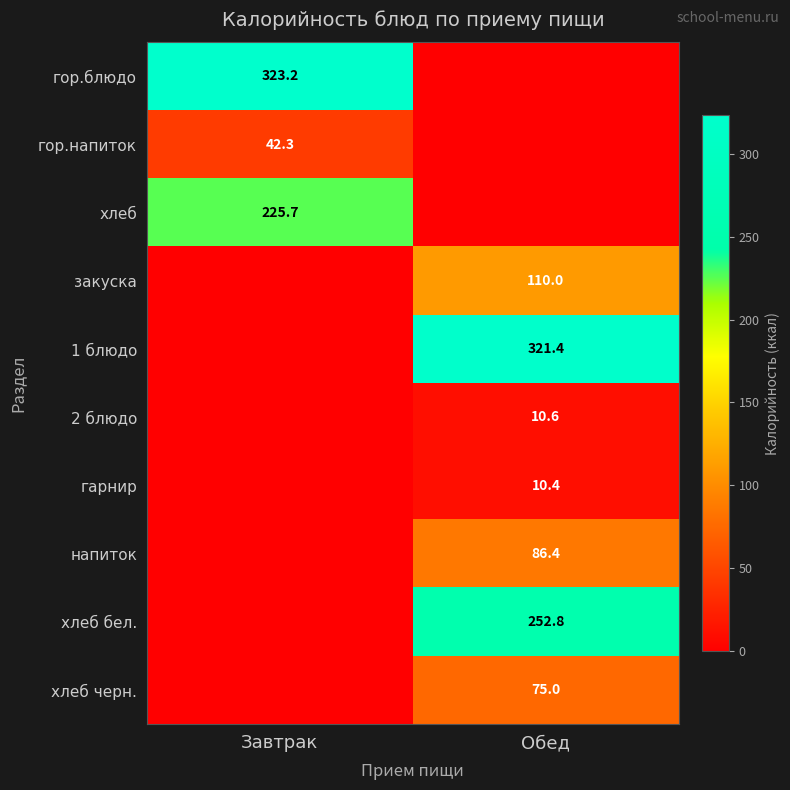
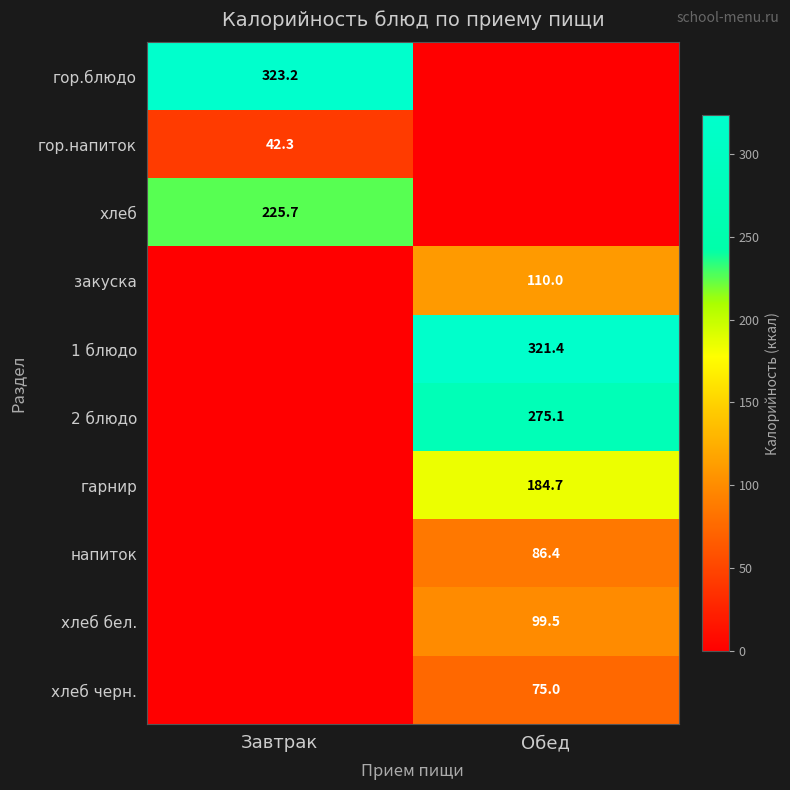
  {
    "гор.блюдо": {
      "Завтрак": 323.2
    },
    "гор.напиток": {
      "Завтрак": 42.3
    },
    "хлеб": {
      "Завтрак": 225.7
    },
    "закуска": {
      "Обед": 110.0
    },
    "1 блюдо": {
      "Обед": 321.4
    },
    "2 блюдо": {
-     "Обед": 10.6
+     "Обед": 275.1
    },
    "гарнир": {
-     "Обед": 10.4
+     "Обед": 184.7
    },
    "напиток": {
      "Обед": 86.4
    },
    "хлеб бел.": {
-     "Обед": 252.8
+     "Обед": 99.5
    },
    "хлеб черн.": {
      "Обед": 75.0
    }
  }
